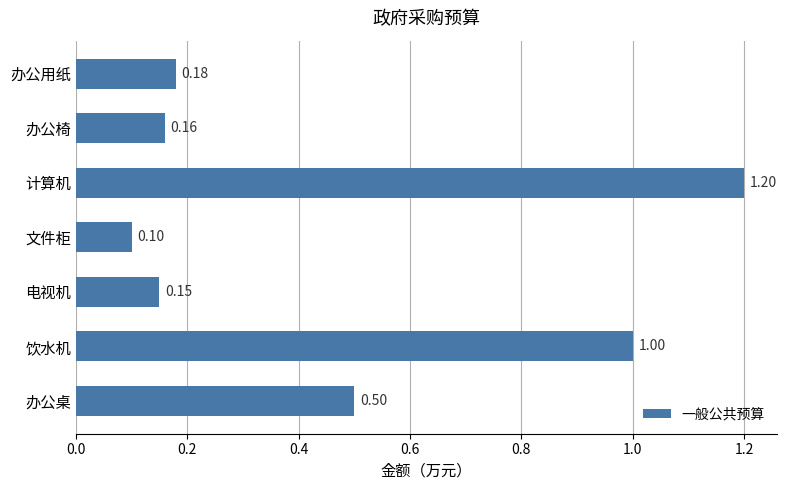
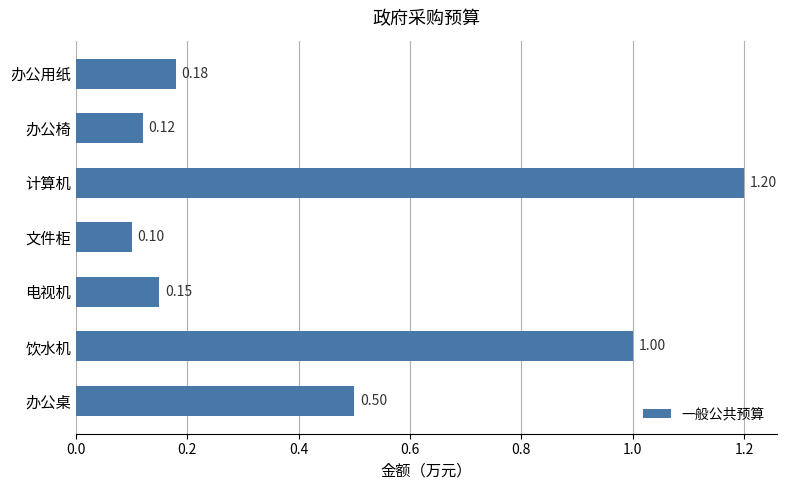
  {
    "办公用纸": 0.18,
-   "办公椅": 0.16,
+   "办公椅": 0.12,
    "计算机": 1.20,
    "文件柜": 0.10,
    "电视机": 0.15,
    "饮水机": 1.00,
    "办公桌": 0.50
  }
